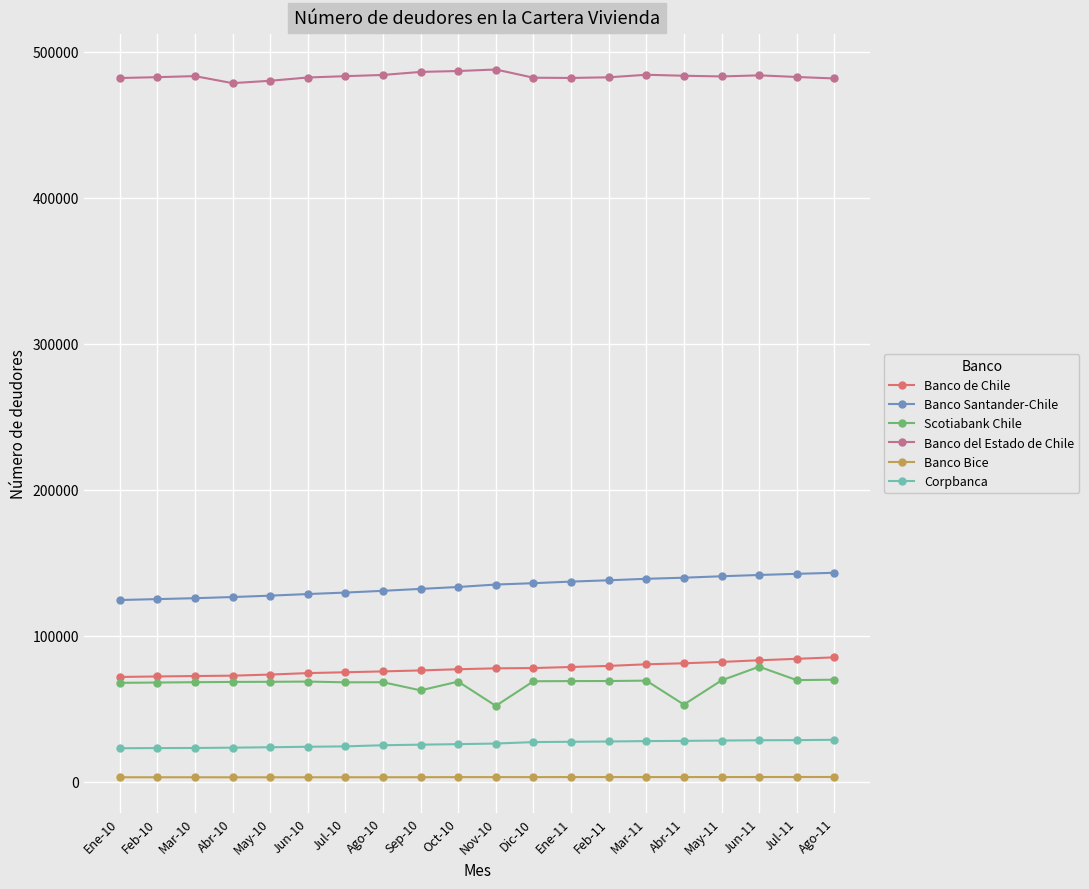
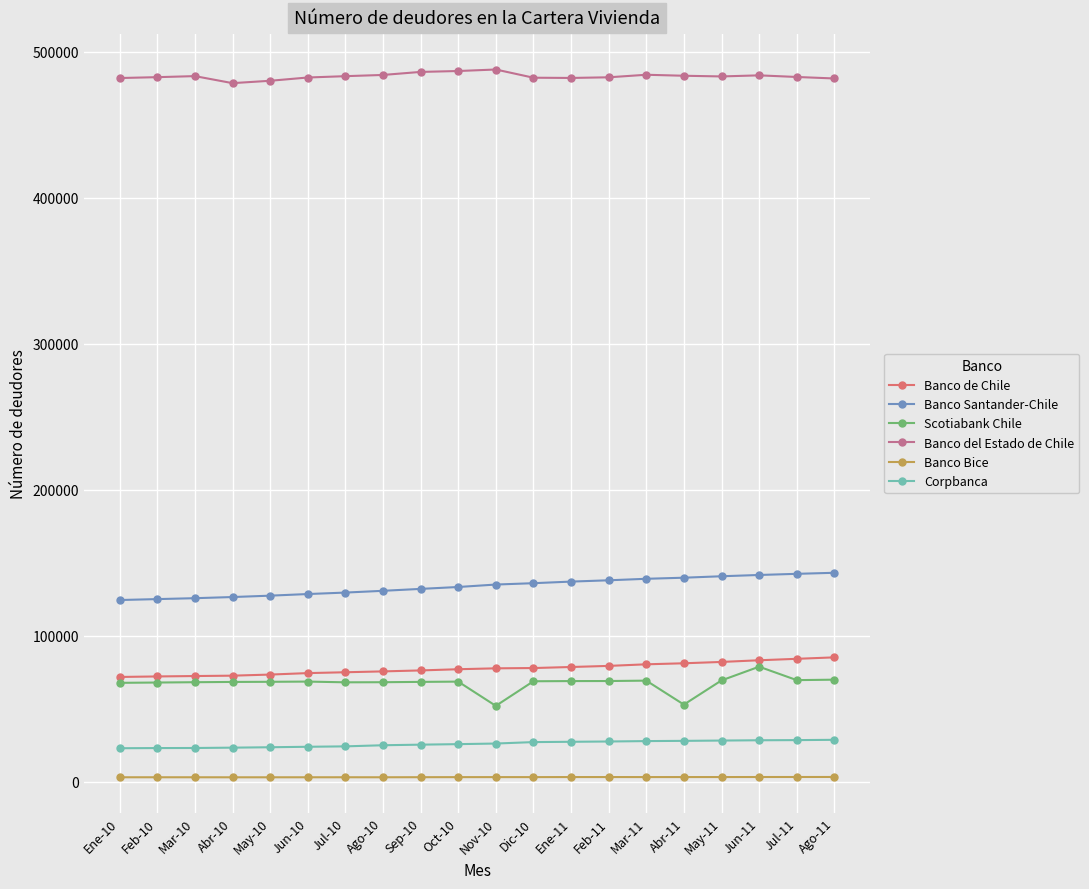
  {
    "Scotiabank Chile": {
      "Ene-10": 68000,
      "Feb-10": 68000,
      "Mar-10": 68000,
      "Abr-10": 68000,
      "May-10": 68000,
      "Jun-10": 69000,
      "Jul-10": 68000,
      "Ago-10": 68000,
-     "Sep-10": 63000,
+     "Sep-10": 68000,
      "Oct-10": 69000,
      "Nov-10": 52000,
      "Dic-10": 69000,
      "Ene-11": 69000,
      "Feb-11": 69000,
      "Mar-11": 69000,
      "Abr-11": 53000,
      "May-11": 69000,
      "Jun-11": 79000,
      "Jul-11": 70000,
      "Ago-11": 70000
    },
    "Banco Bice": {
      "Ene-10": 3000,
      "Feb-10": 3000,
      "Mar-10": 3000,
      "Abr-10": 3000,
      "May-10": 3000,
      "Jun-10": 3000,
      "Jul-10": 3000,
      "Ago-10": 3000,
      "Sep-10": 3000,
      "Oct-10": 3000,
      "Nov-10": 3000,
      "Dic-10": 3000,
      "Ene-11": 3000,
      "Feb-11": 3000,
      "Mar-11": 3000,
      "Abr-11": 3000,
      "May-11": 3000,
      "Jun-11": 3000,
      "Jul-11": 3000,
      "Ago-11": 3000
    }
  }
